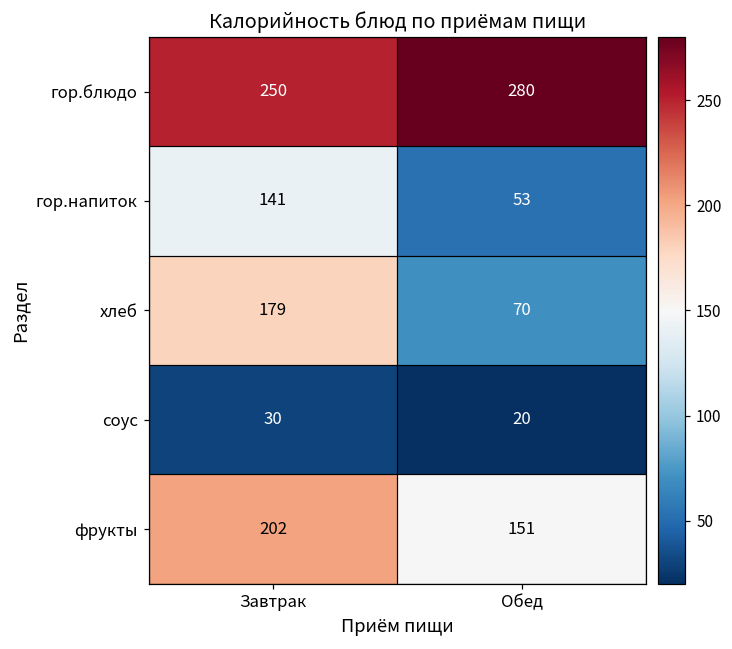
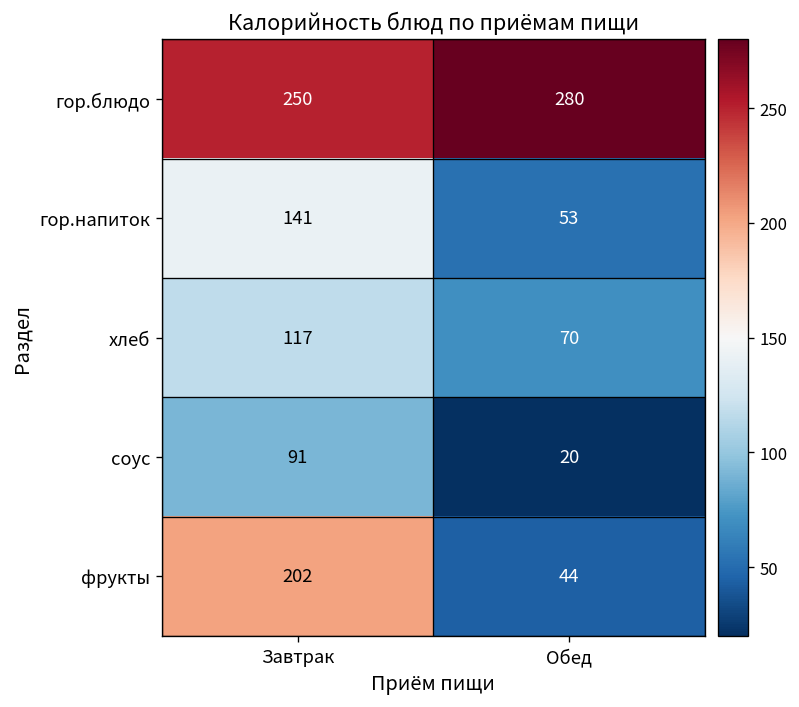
  {
    "гор.блюдо": {
      "Завтрак": 250,
      "Обед": 280
    },
    "гор.напиток": {
      "Завтрак": 141,
      "Обед": 53
    },
    "хлеб": {
-     "Завтрак": 179,
+     "Завтрак": 117,
      "Обед": 70
    },
    "соус": {
-     "Завтрак": 30,
+     "Завтрак": 91,
      "Обед": 20
    },
    "фрукты": {
      "Завтрак": 202,
-     "Обед": 151
+     "Обед": 44
    }
  }
